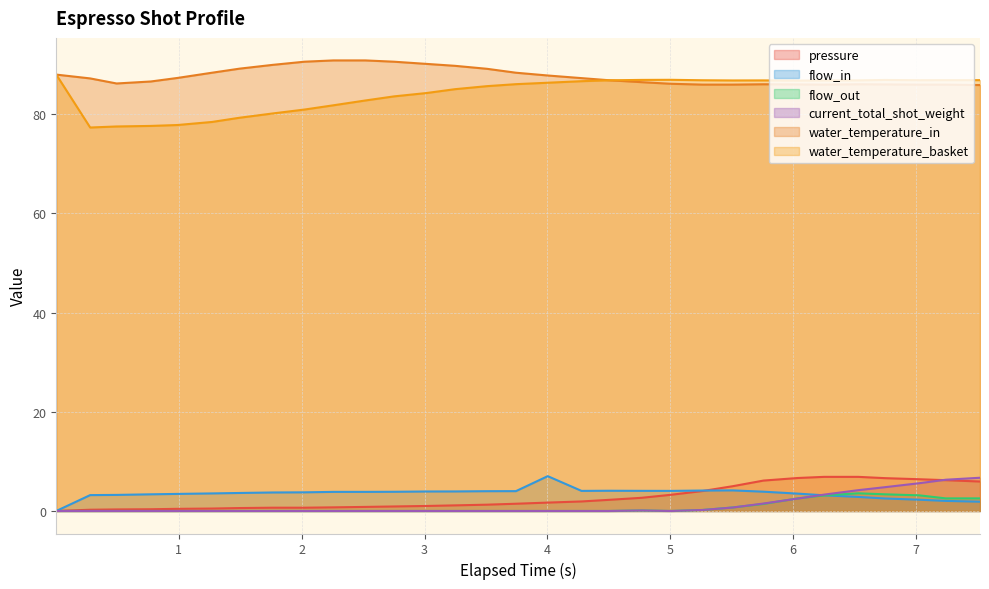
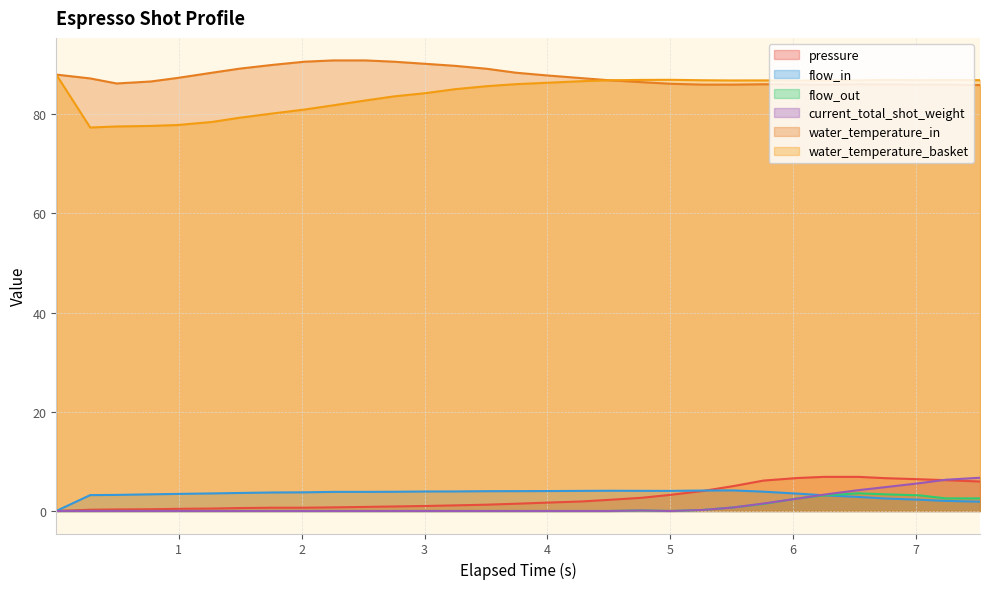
  {
    "flow_in": {
-     "4": 7,
+     "4": 4,
      "5": 4
    }
  }
